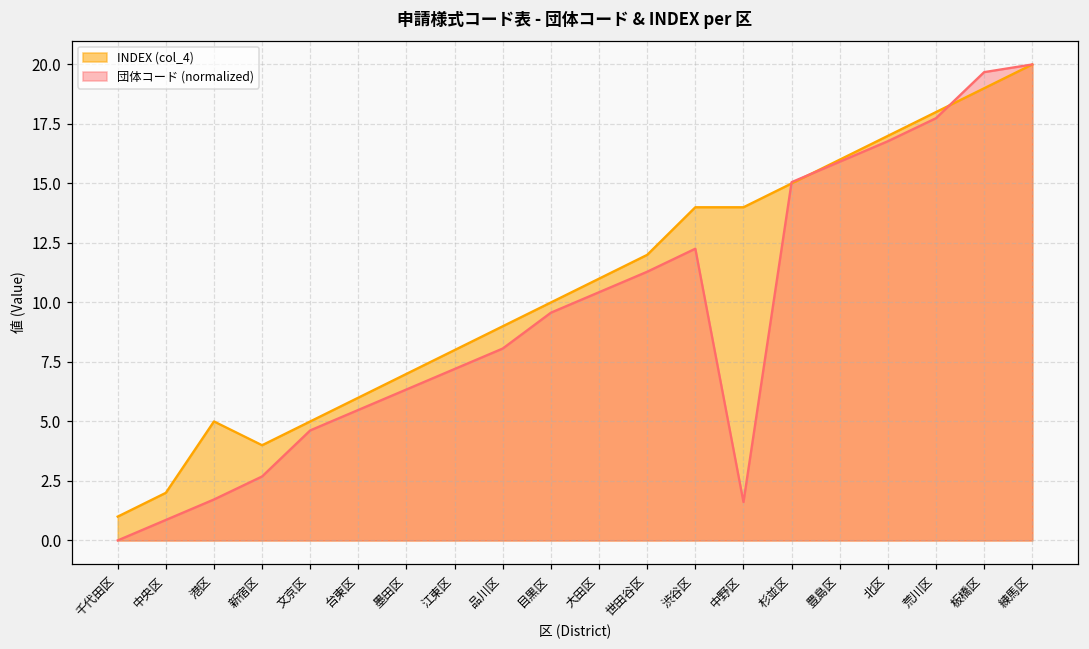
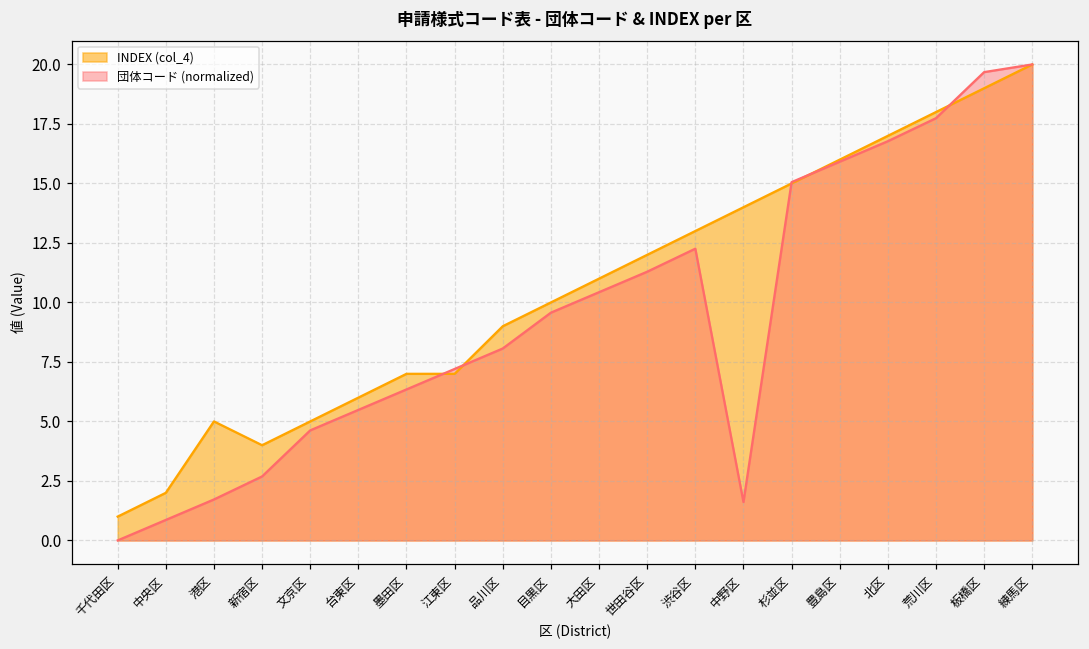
  {
    "INDEX (col_4)": {
      "千代田区": 1,
      "中央区": 2,
      "港区": 5,
      "新宿区": 4,
      "文京区": 5,
      "台東区": 6,
      "墨田区": 7,
-     "江東区": 8,
+     "江東区": 7,
      "品川区": 9,
      "目黒区": 10,
      "大田区": 11,
      "世田谷区": 12,
-     "渋谷区": 14,
+     "渋谷区": 13,
      "中野区": 14,
      "北区": 17,
      "荒川区": 18,
      "板橋区": 19
    },
    "団体コード (normalized)": {
      "千代田区": 0,
      "中央区": 0.9,
      "港区": 1.7,
      "新宿区": 2.7,
      "文京区": 4.6,
      "台東区": 5.5,
      "墨田区": 6.3,
      "江東区": 7.2,
      "品川区": 8,
      "目黒区": 9.6,
      "大田区": 10.4,
      "世田谷区": 11.3,
      "渋谷区": 12.3,
      "中野区": 1.6,
      "北区": 16.8,
      "荒川区": 17.7,
      "板橋区": 19.7
    }
  }
